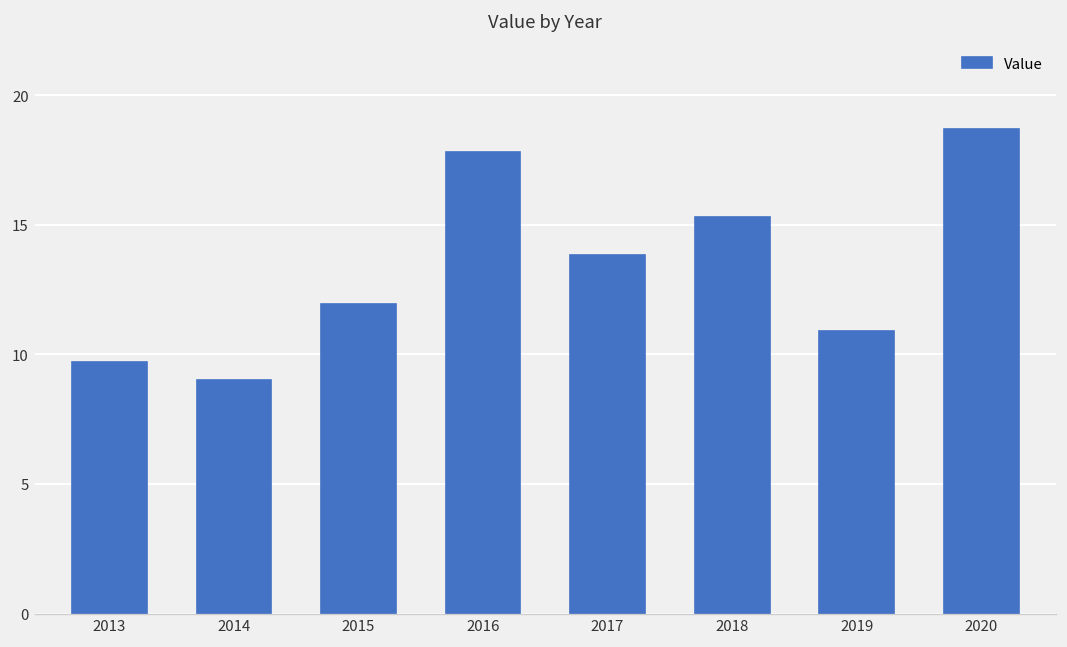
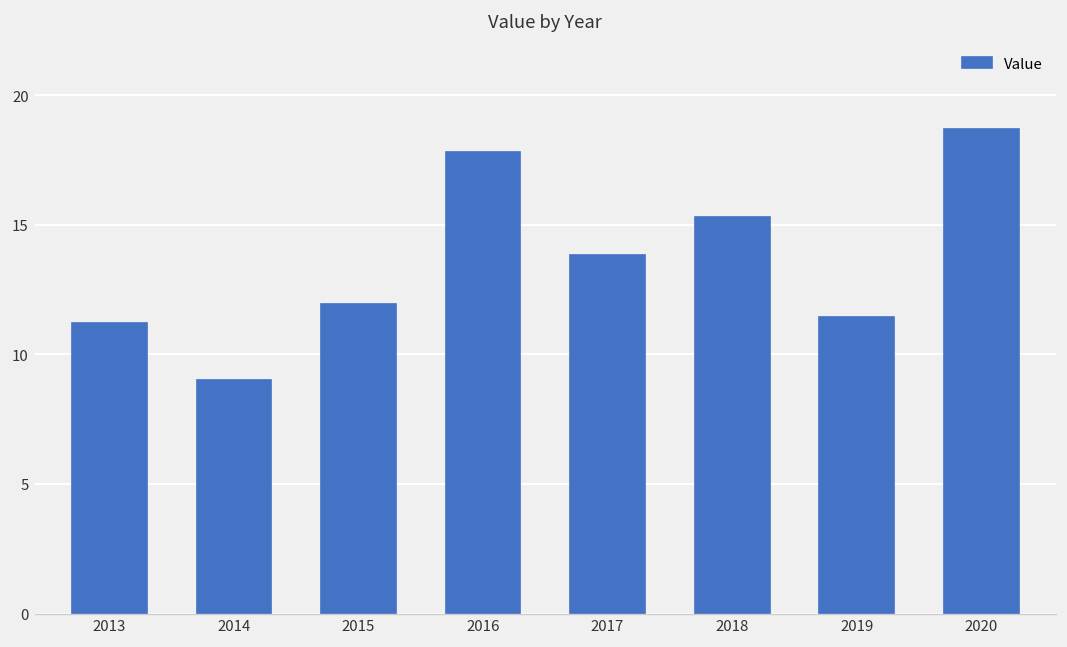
  {
-   "2013": 9.7,
+   "2013": 11.2,
    "2014": 9.0,
    "2015": 12.0,
    "2016": 17.8,
    "2017": 13.8,
    "2018": 15.3,
-   "2019": 10.9,
+   "2019": 11.5,
    "2020": 18.7
  }
